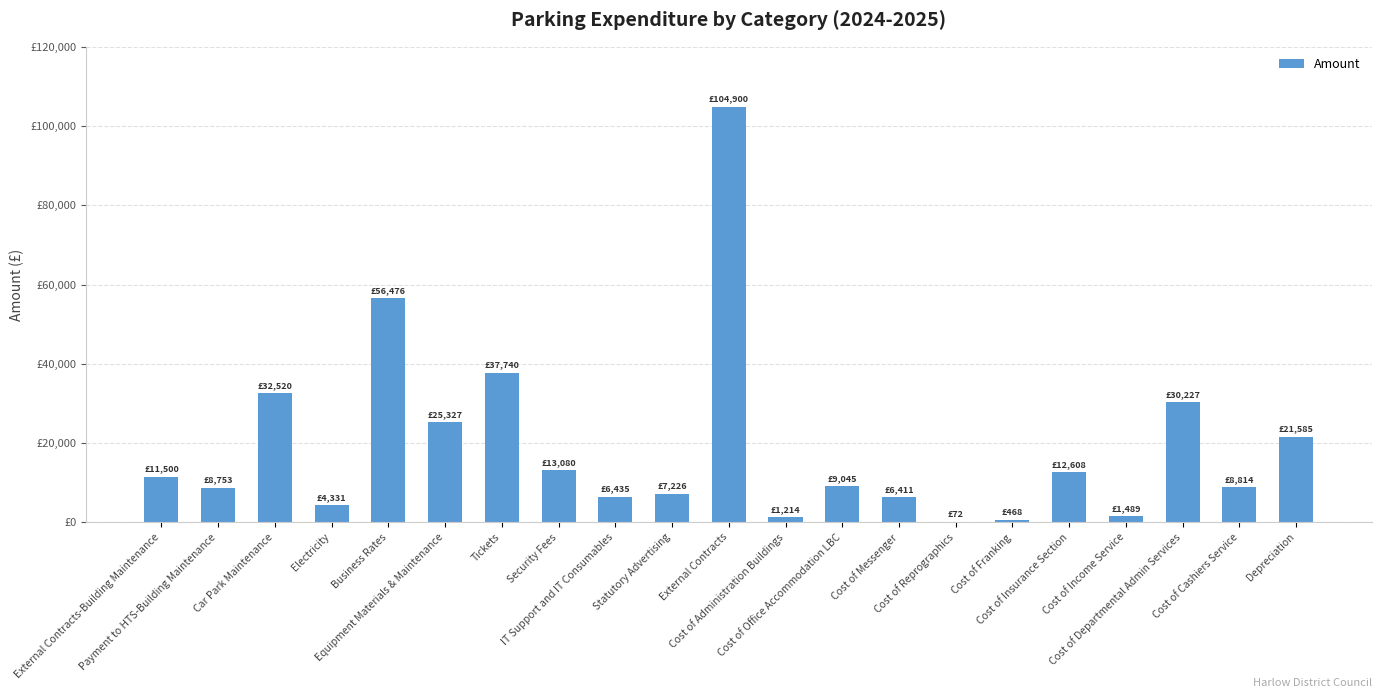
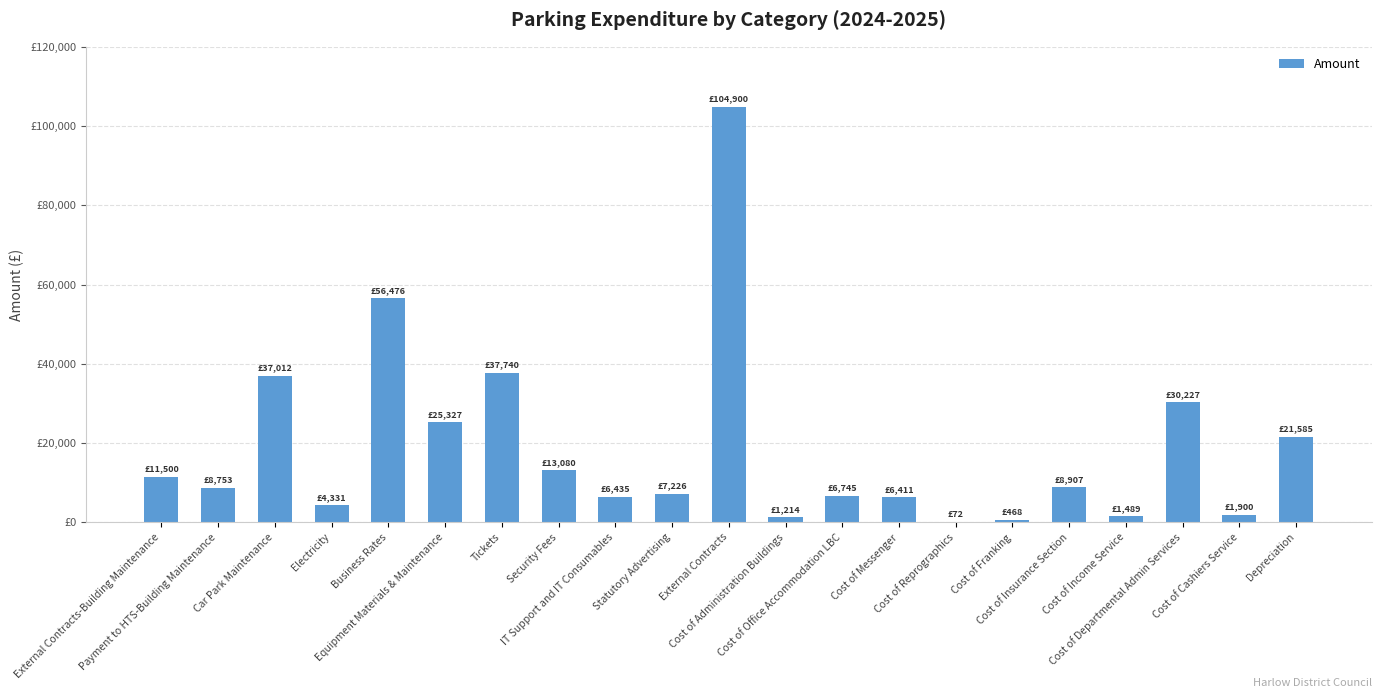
  {
    "External Contracts-Building Maintenance": "£11,500",
    "Payment to HTS-Building Maintenance": "£8,753",
-   "Car Park Maintenance": "£32,520",
+   "Car Park Maintenance": "£37,012",
    "Electricity": "£4,331",
    "Business Rates": "£56,476",
    "Equipment Materials & Maintenance": "£25,327",
    "Tickets": "£37,740",
    "Security Fees": "£13,080",
    "IT Support and IT Consumables": "£6,435",
    "Statutory Advertising": "£7,226",
    "External Contracts": "£104,900",
    "Cost of Administration Buildings": "£1,214",
-   "Cost of Office Accommodation LBC": "£9,045",
+   "Cost of Office Accommodation LBC": "£6,745",
    "Cost of Messenger": "£6,411",
    "Cost of Reprographics": "£72",
    "Cost of Franking": "£468",
-   "Cost of Insurance Section": "£12,608",
+   "Cost of Insurance Section": "£8,907",
    "Cost of Income Service": "£1,489",
    "Cost of Departmental Admin Services": "£30,227",
-   "Cost of Cashiers Service": "£8,814",
+   "Cost of Cashiers Service": "£1,900",
    "Depreciation": "£21,585"
  }
